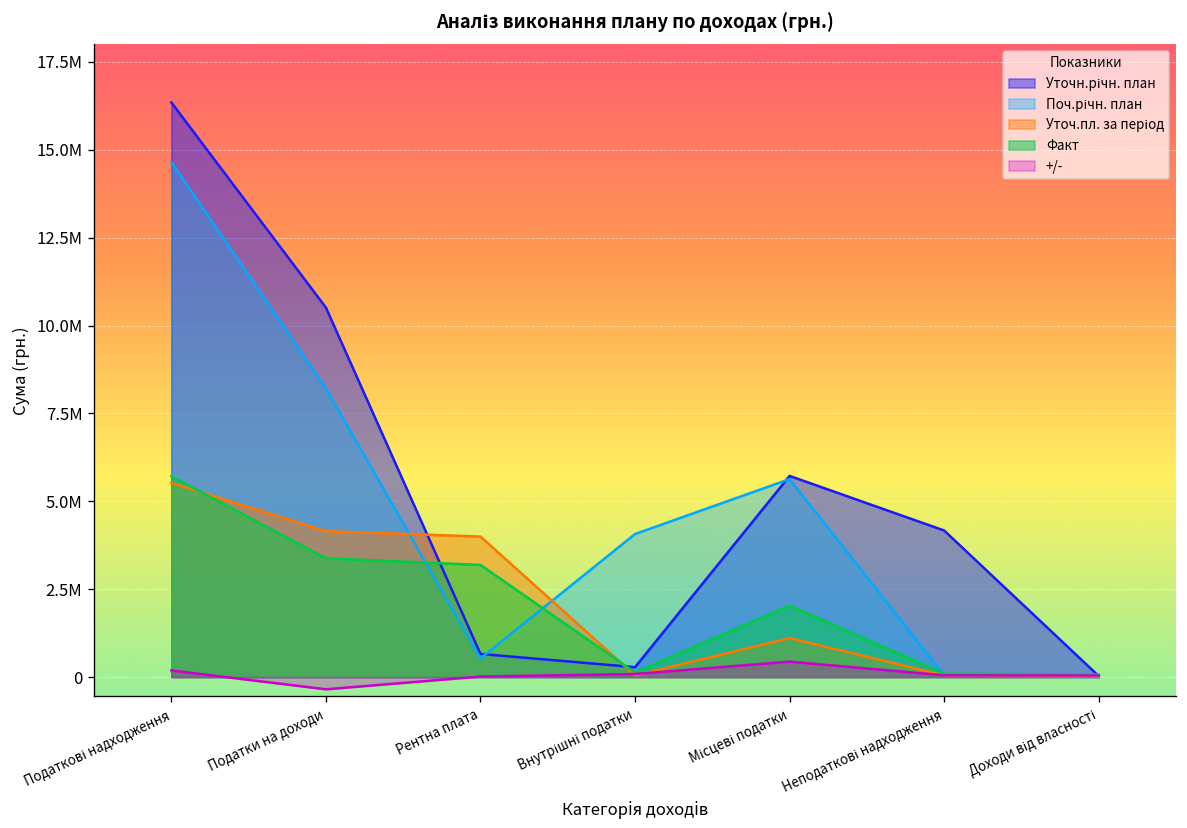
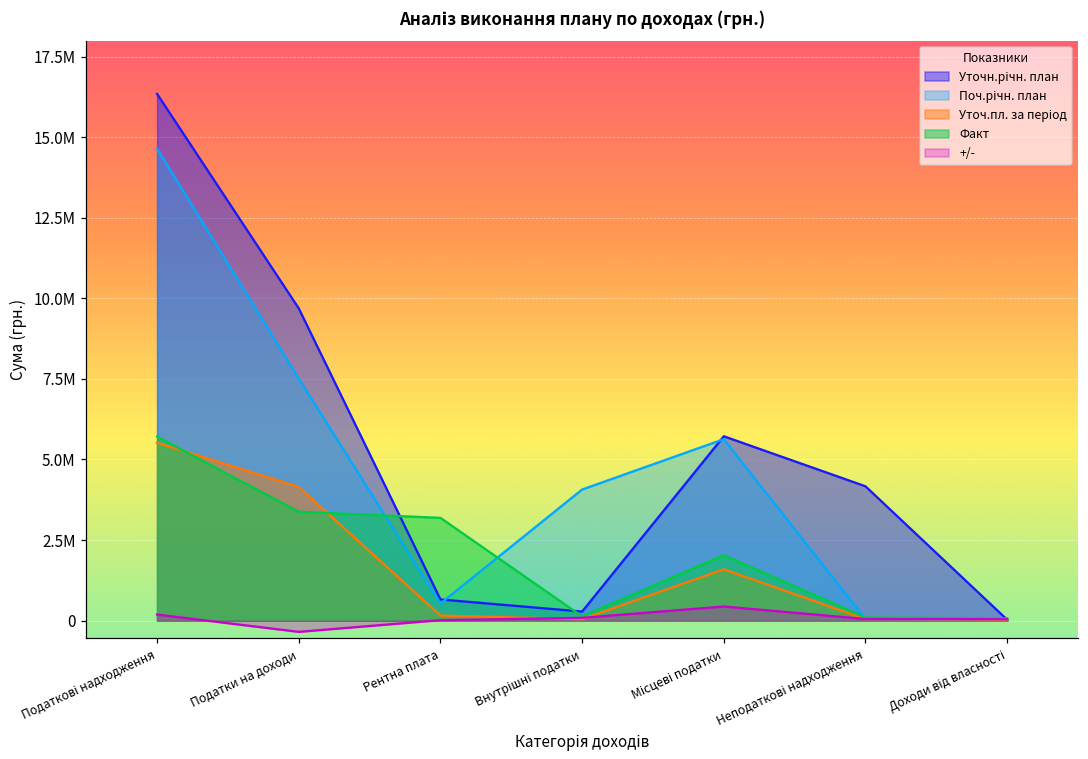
  {
    "Уточн.річн. план": {
      "Податкові надходження": 16300000,
-     "Податки на доходи": 10500000,
+     "Податки на доходи": 9700000,
      "Рентна плата": 700000,
      "Внутрішні податки": 300000,
      "Місцеві податки": 5700000,
      "Неподаткові надходження": 4200000
    },
    "Поч.річн. план": {
      "Податкові надходження": 14700000,
-     "Податки на доходи": 8200000,
+     "Податки на доходи": 7500000,
      "Рентна плата": 500000,
      "Внутрішні податки": 4100000,
      "Місцеві податки": 5600000
    },
    "Уточ.пл. за період": {
      "Податкові надходження": 5500000,
      "Податки на доходи": 4100000,
-     "Рентна плата": 4000000,
-     "Місцеві податки": 1100000
+     "Рентна плата": 200000,
+     "Місцеві податки": 1600000
    },
    "Факт": {
      "Податкові надходження": 5700000,
      "Податки на доходи": 3400000,
      "Рентна плата": 3200000,
      "Місцеві податки": 2000000
    }
  }
